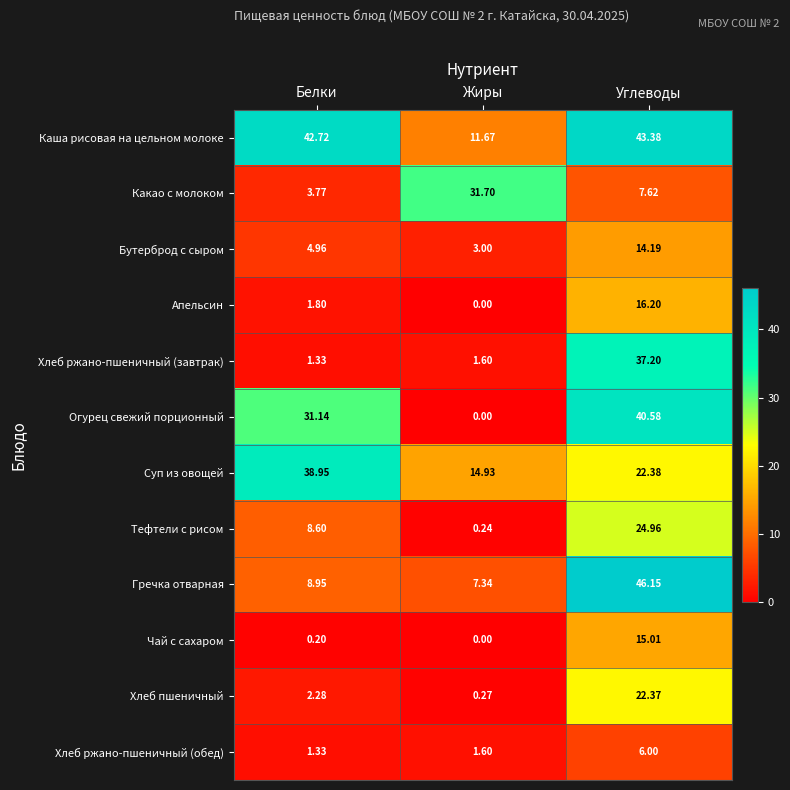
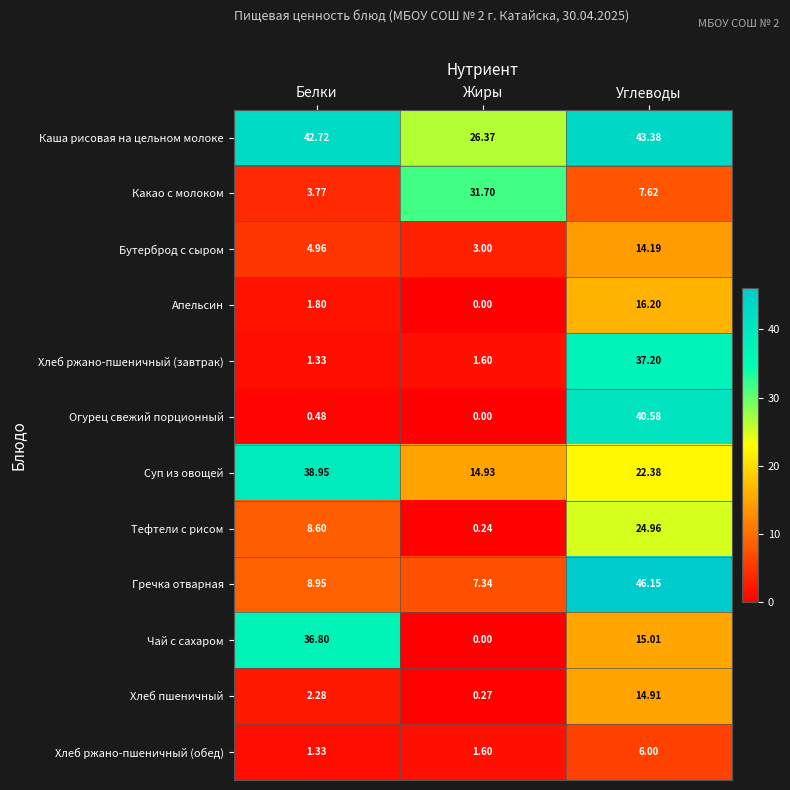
  {
    "Каша рисовая на цельном молоке": {
      "Белки": 42.72,
-     "Жиры": 11.67,
+     "Жиры": 26.37,
      "Углеводы": 43.38
    },
    "Какао с молоком": {
      "Белки": 3.77,
      "Жиры": 31.70,
      "Углеводы": 7.62
    },
    "Бутерброд с сыром": {
      "Белки": 4.96,
      "Жиры": 3.00,
      "Углеводы": 14.19
    },
    "Апельсин": {
      "Белки": 1.80,
      "Жиры": 0.00,
      "Углеводы": 16.20
    },
    "Хлеб ржано-пшеничный (завтрак)": {
      "Белки": 1.33,
      "Жиры": 1.60,
      "Углеводы": 37.20
    },
    "Огурец свежий порционный": {
-     "Белки": 31.14,
+     "Белки": 0.48,
      "Жиры": 0.00,
      "Углеводы": 40.58
    },
    "Суп из овощей": {
      "Белки": 38.95,
      "Жиры": 14.93,
      "Углеводы": 22.38
    },
    "Тефтели с рисом": {
      "Белки": 8.60,
      "Жиры": 0.24,
      "Углеводы": 24.96
    },
    "Гречка отварная": {
      "Белки": 8.95,
      "Жиры": 7.34,
      "Углеводы": 46.15
    },
    "Чай с сахаром": {
-     "Белки": 0.20,
+     "Белки": 36.80,
      "Жиры": 0.00,
      "Углеводы": 15.01
    },
    "Хлеб пшеничный": {
      "Белки": 2.28,
      "Жиры": 0.27,
-     "Углеводы": 22.37
+     "Углеводы": 14.91
    },
    "Хлеб ржано-пшеничный (обед)": {
      "Белки": 1.33,
      "Жиры": 1.60,
      "Углеводы": 6.00
    }
  }
